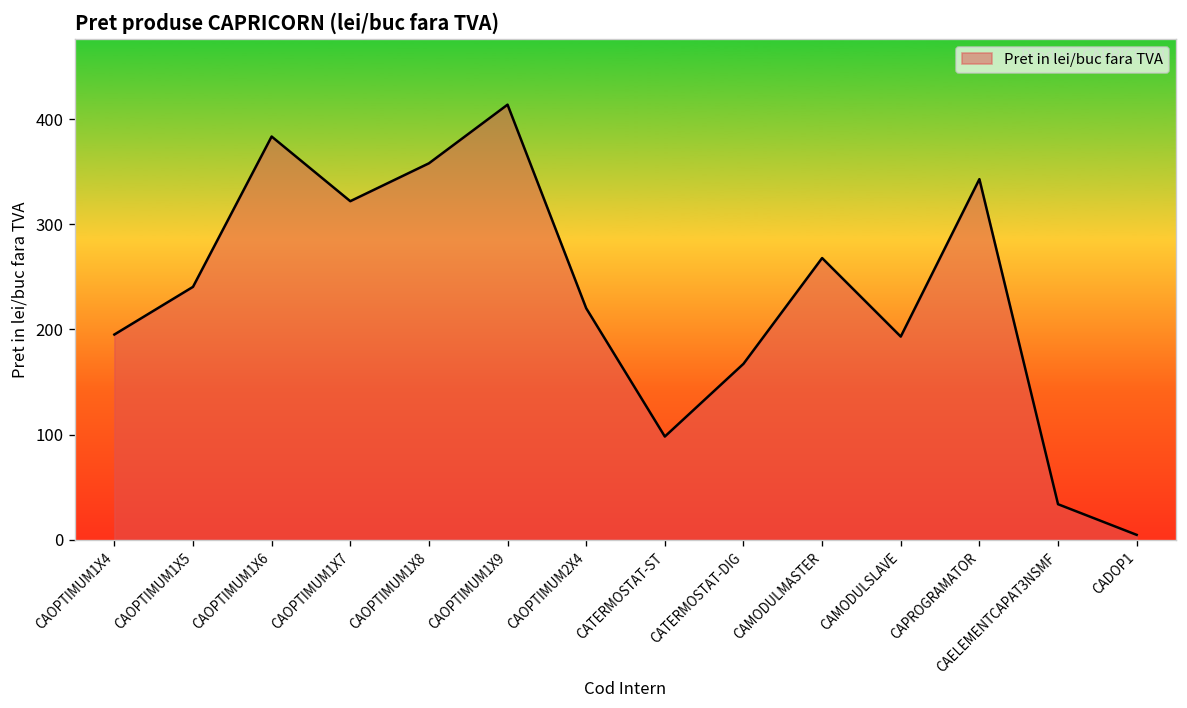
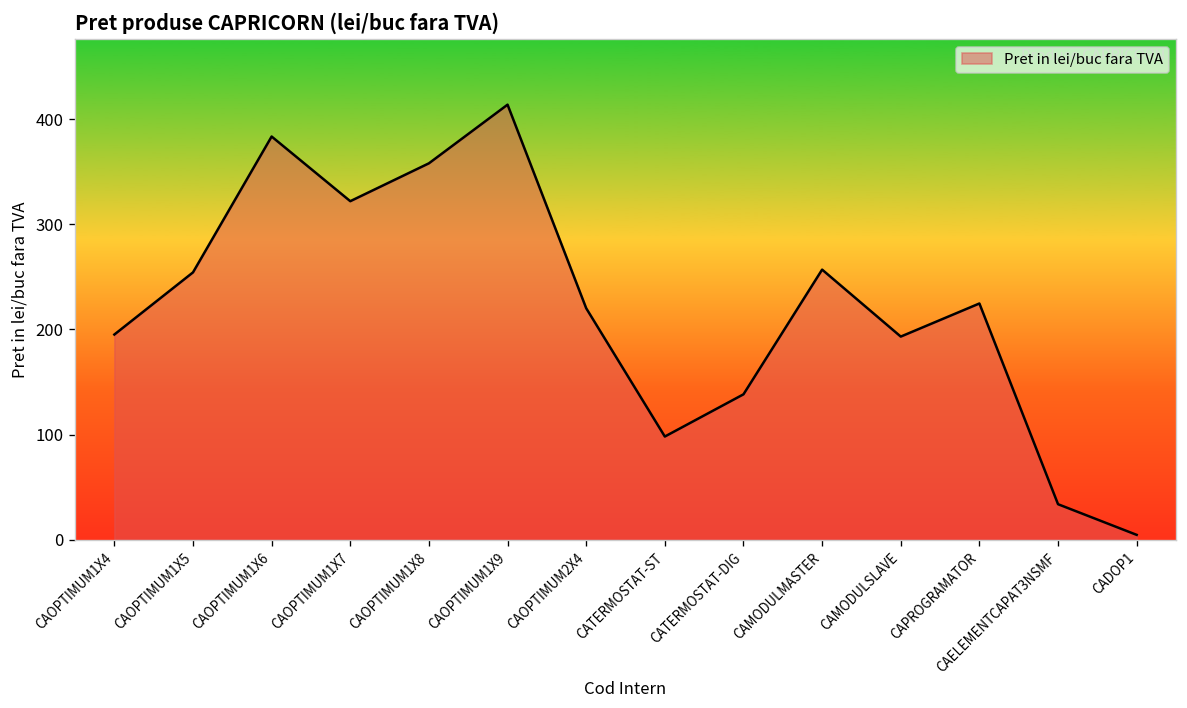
  {
    "CAOPTIMUM1X4": 200,
-   "CAOPTIMUM1X5": 240,
+   "CAOPTIMUM1X5": 250,
    "CAOPTIMUM1X6": 380,
    "CAOPTIMUM1X7": 320,
    "CAOPTIMUM1X8": 360,
    "CAOPTIMUM1X9": 410,
    "CAOPTIMUM2X4": 220,
    "CATERMOSTAT-ST": 100,
-   "CATERMOSTAT-DIG": 170,
-   "CAMODULMASTER": 270,
+   "CATERMOSTAT-DIG": 140,
+   "CAMODULMASTER": 260,
    "CAMODULSLAVE": 190,
-   "CAPROGRAMATOR": 340,
+   "CAPROGRAMATOR": 220,
    "CAELEMENTCAPAT3NSMF": 30,
    "CADOP1": 0
  }
